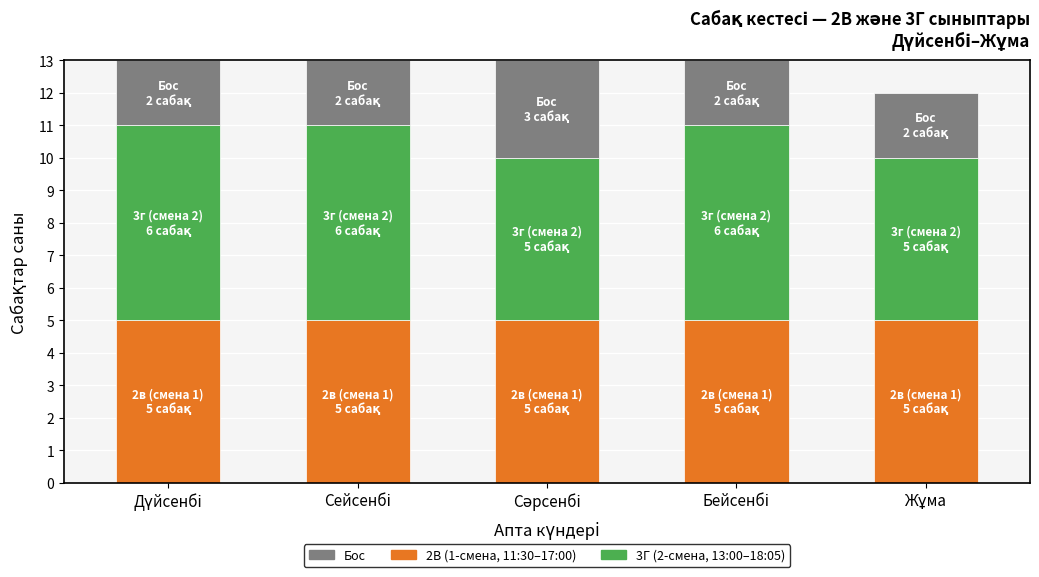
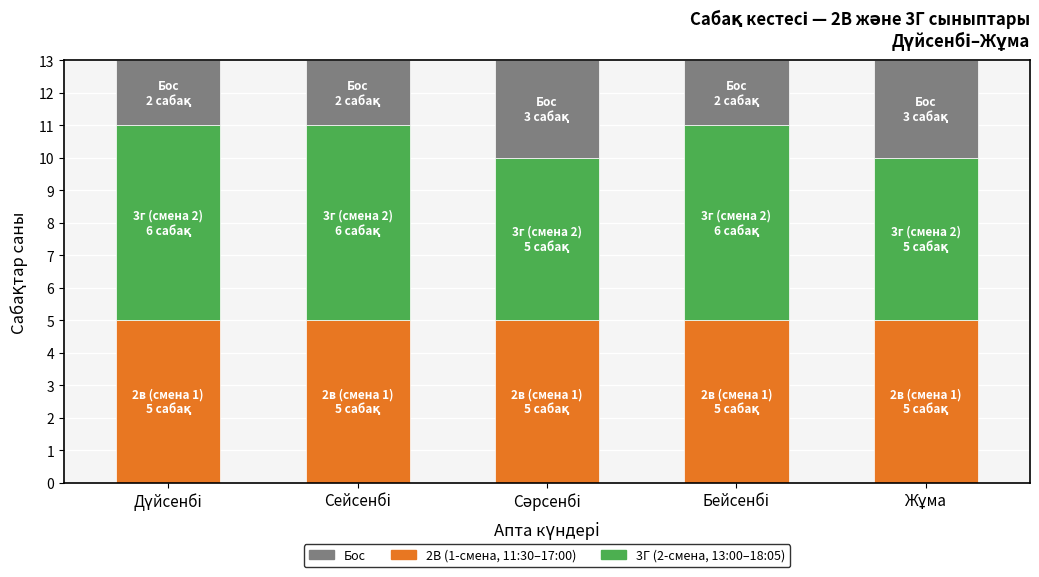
  {
    "Бос": {
      "Дүйсенбі": 2,
      "Сейсенбі": 2,
      "Сәрсенбі": 3,
      "Бейсенбі": 2,
-     "Жұма": 2
+     "Жұма": 3
    }
  }
